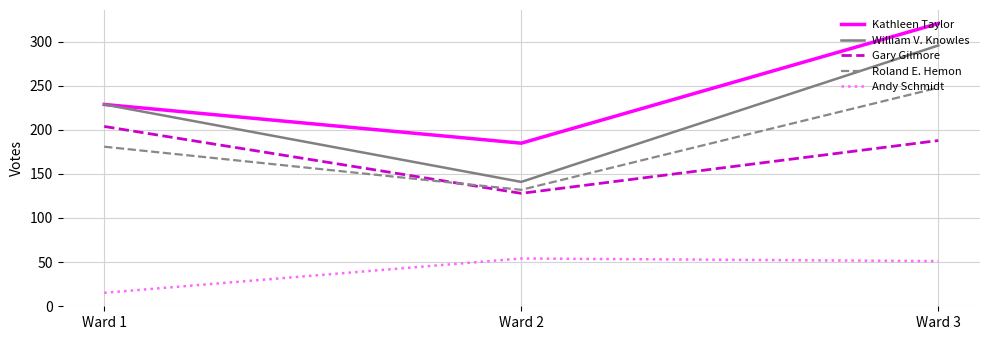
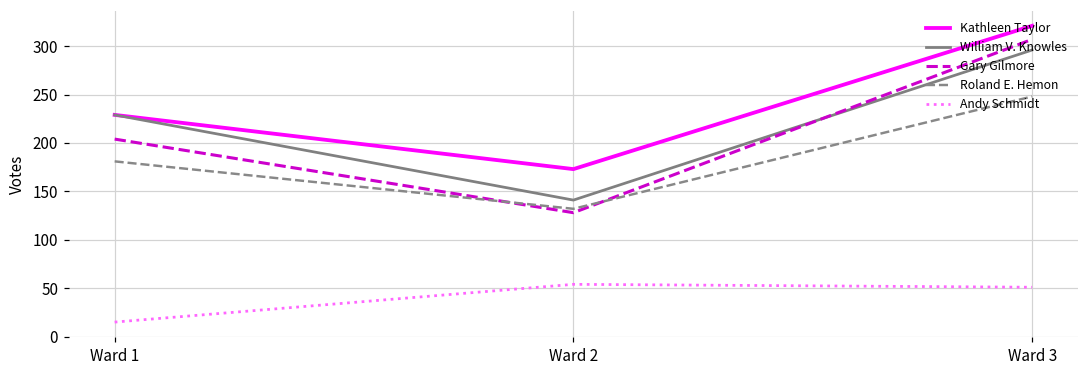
  {
    "Kathleen Taylor": {
-     "Ward 2": 190,
+     "Ward 2": 170,
      "Ward 3": 320
    },
    "Gary Gilmore": {
      "Ward 1": 200,
      "Ward 2": 130,
-     "Ward 3": 190
+     "Ward 3": 310
    },
    "Andy Schmidt": {
      "Ward 1": 20,
      "Ward 2": 50,
      "Ward 3": 50
    }
  }
